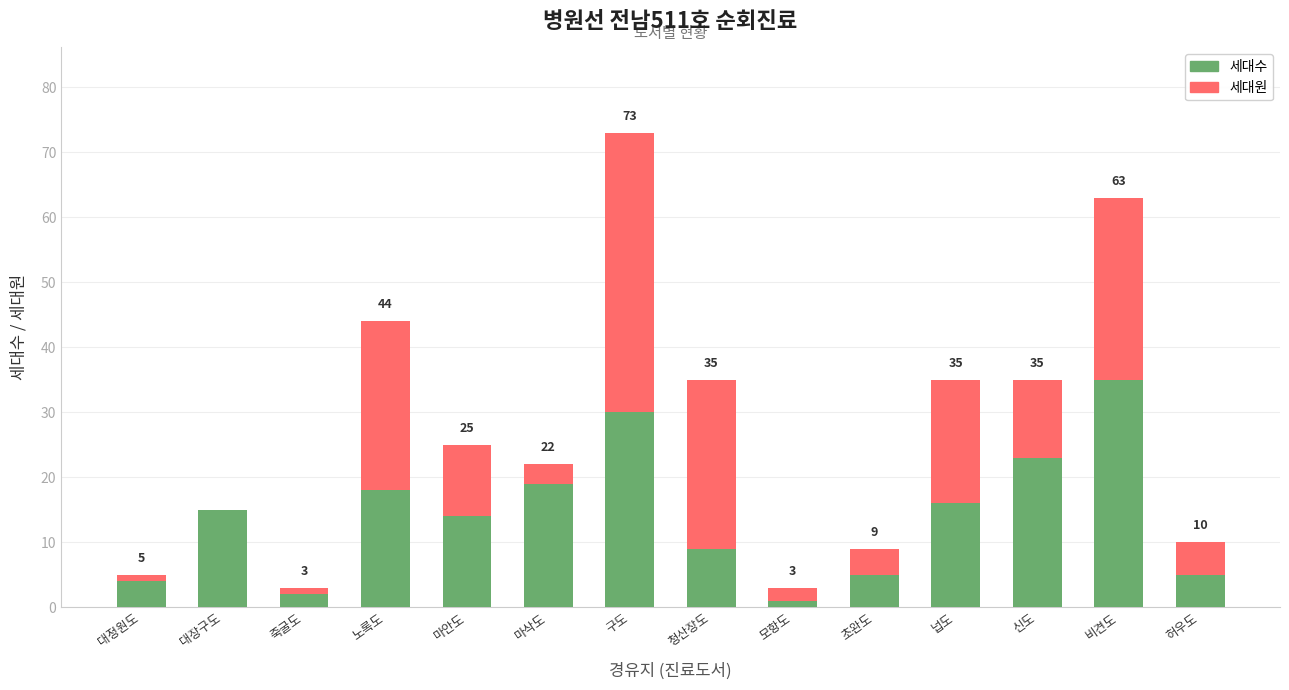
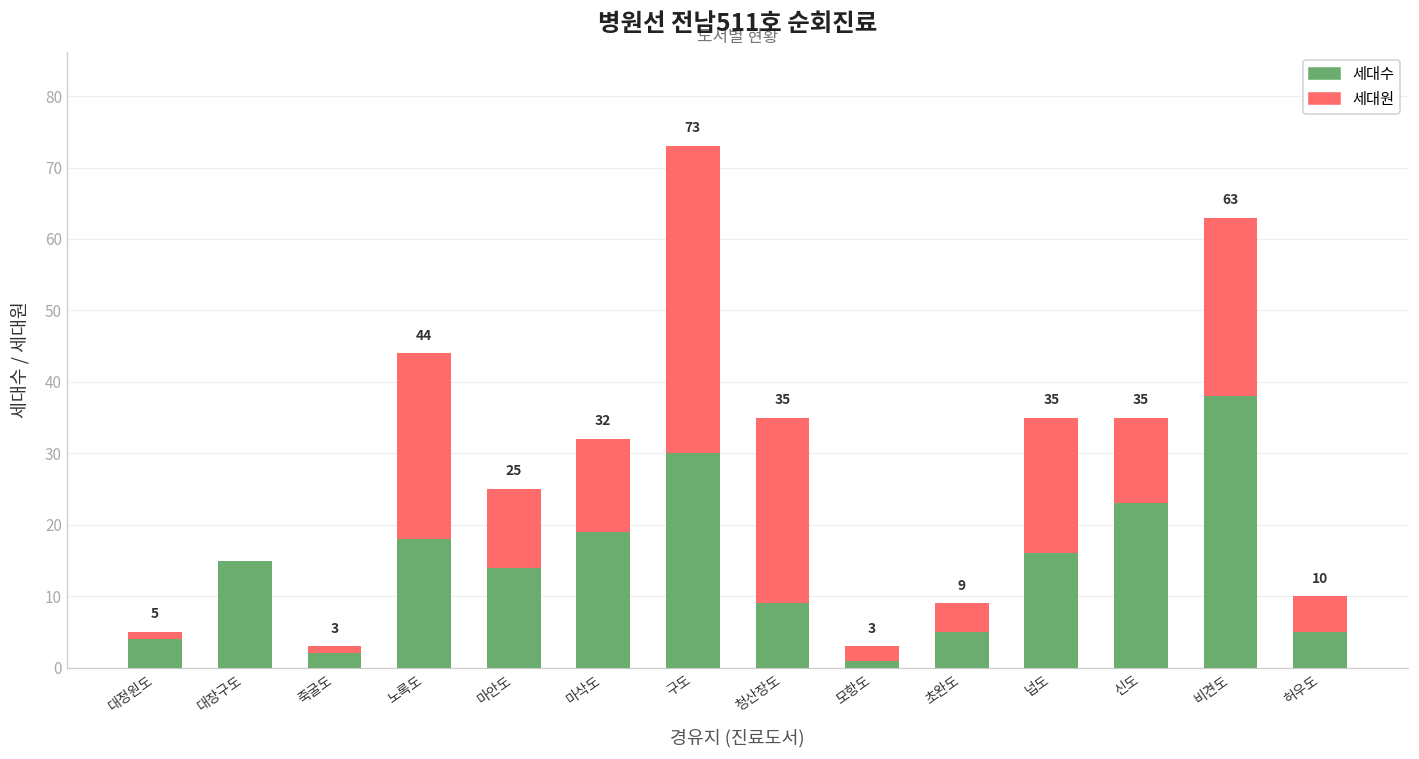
  {
    "세대원": {
      "대정원도": 5,
      "죽굴도": 3,
      "노록도": 44,
      "마안도": 25,
-     "마삭도": 22,
+     "마삭도": 32,
      "구도": 73,
      "청산장도": 35,
      "모항도": 3,
      "초완도": 9,
      "넙도": 35,
      "신도": 35,
      "비견도": 63,
      "허우도": 10
    },
    "세대수": {
      "대장구도": 15,
-     "비견도": 35
+     "비견도": 38
    }
  }
